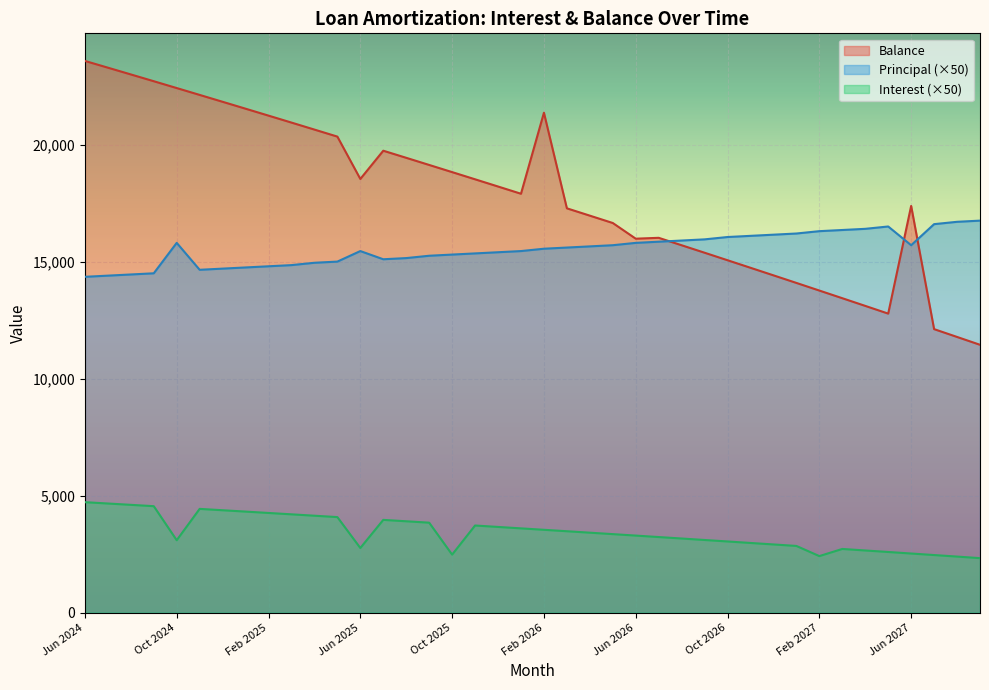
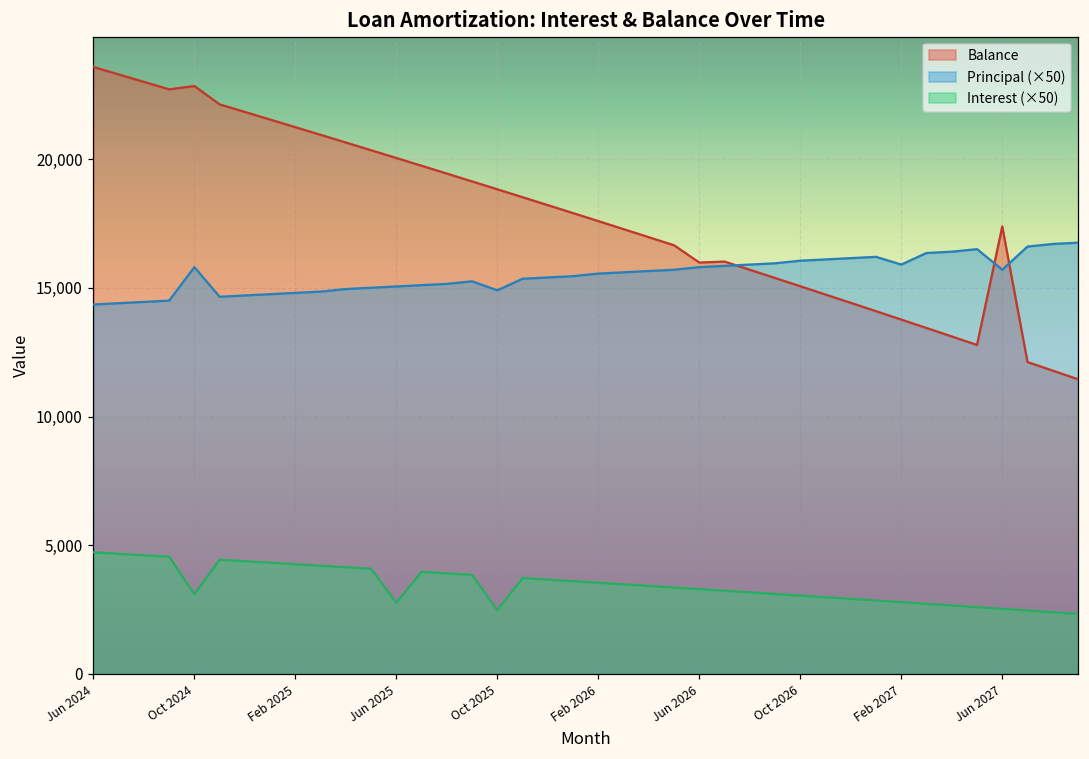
  {
    "Balance": {
      "Jun 2024": "23,600",
-     "Oct 2024": "22,400",
+     "Oct 2024": "22,800",
      "Feb 2025": "21,200",
-     "Jun 2025": "18,500",
+     "Jun 2025": "20,000",
      "Oct 2025": "18,800",
-     "Feb 2026": "21,400",
+     "Feb 2026": "17,600",
      "Jun 2026": "16,000",
      "Oct 2026": "15,100",
      "Feb 2027": "13,800",
      "Jun 2027": "17,400"
    },
    "Principal (×50)": {
      "Jun 2024": "14,400",
      "Oct 2024": "15,800",
      "Feb 2025": "14,800",
-     "Jun 2025": "15,500",
-     "Oct 2025": "15,300",
+     "Jun 2025": "15,100",
+     "Oct 2025": "14,900",
      "Feb 2026": "15,600",
      "Jun 2026": "15,800",
      "Oct 2026": "16,100",
-     "Feb 2027": "16,300",
+     "Feb 2027": "15,900",
      "Jun 2027": "15,700"
    },
    "Interest (×50)": {
      "Jun 2024": "4,700",
      "Oct 2024": "3,100",
      "Feb 2025": "4,300",
      "Jun 2025": "2,800",
      "Oct 2025": "2,500",
      "Feb 2026": "3,500",
      "Jun 2026": "3,300",
      "Oct 2026": "3,000",
-     "Feb 2027": "2,400",
+     "Feb 2027": "2,800",
      "Jun 2027": "2,500"
    }
  }
